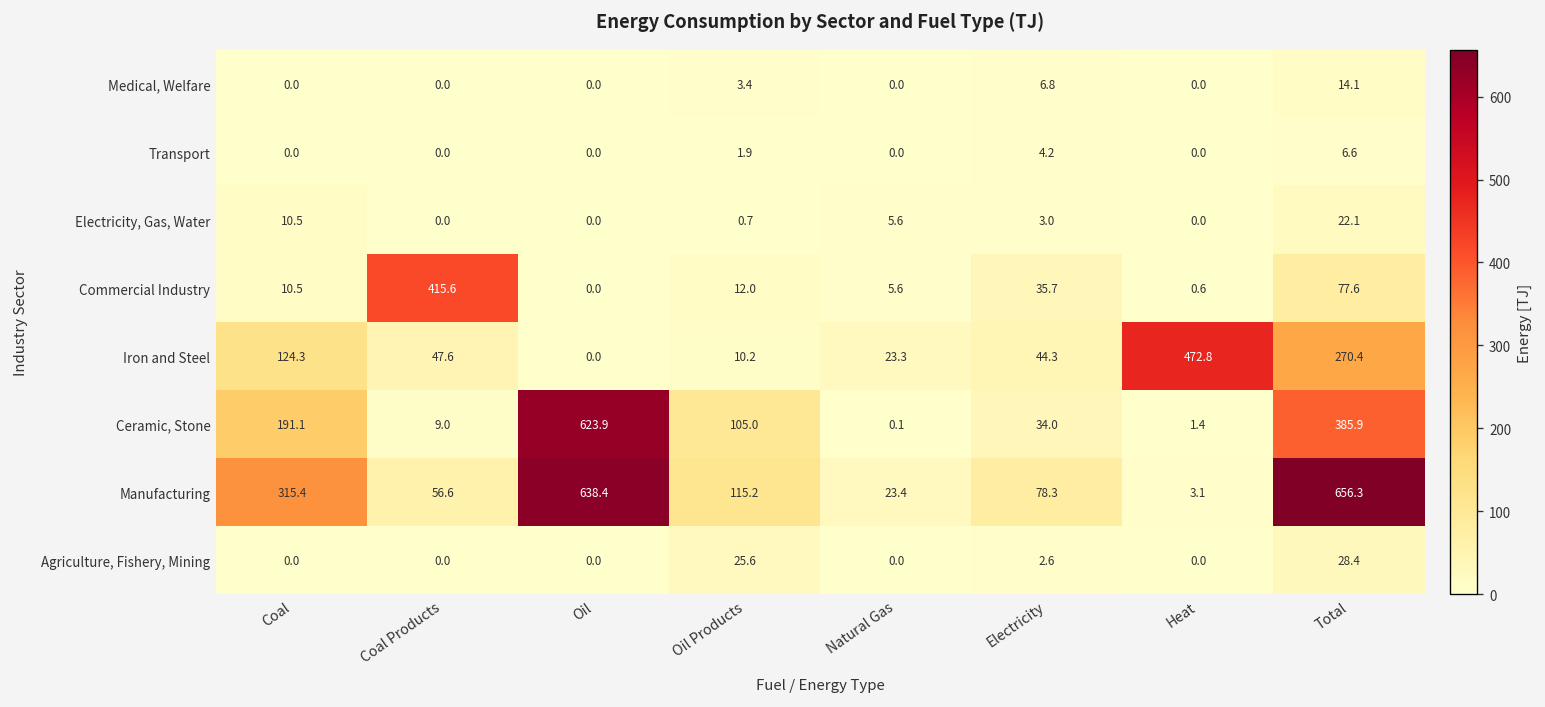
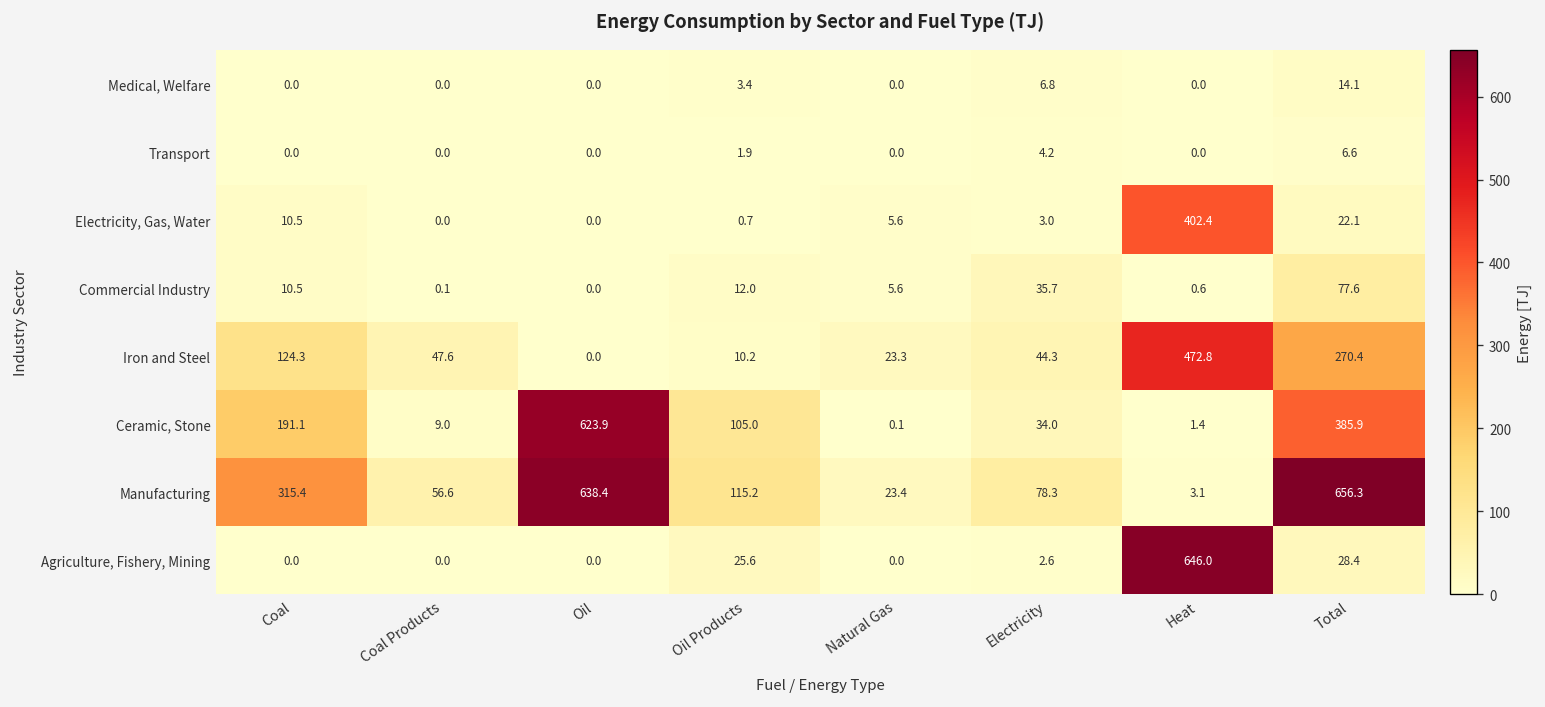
  {
    "Medical, Welfare": {
      "Coal": 0.0,
      "Coal Products": 0.0,
      "Oil": 0.0,
      "Oil Products": 3.4,
      "Natural Gas": 0.0,
      "Electricity": 6.8,
      "Heat": 0.0,
      "Total": 14.1
    },
    "Transport": {
      "Coal": 0.0,
      "Coal Products": 0.0,
      "Oil": 0.0,
      "Oil Products": 1.9,
      "Natural Gas": 0.0,
      "Electricity": 4.2,
      "Heat": 0.0,
      "Total": 6.6
    },
    "Electricity, Gas, Water": {
      "Coal": 10.5,
      "Coal Products": 0.0,
      "Oil": 0.0,
      "Oil Products": 0.7,
      "Natural Gas": 5.6,
      "Electricity": 3.0,
-     "Heat": 0.0,
+     "Heat": 402.4,
      "Total": 22.1
    },
    "Commercial Industry": {
      "Coal": 10.5,
-     "Coal Products": 415.6,
+     "Coal Products": 0.1,
      "Oil": 0.0,
      "Oil Products": 12.0,
      "Natural Gas": 5.6,
      "Electricity": 35.7,
      "Heat": 0.6,
      "Total": 77.6
    },
    "Iron and Steel": {
      "Coal": 124.3,
      "Coal Products": 47.6,
      "Oil": 0.0,
      "Oil Products": 10.2,
      "Natural Gas": 23.3,
      "Electricity": 44.3,
      "Heat": 472.8,
      "Total": 270.4
    },
    "Ceramic, Stone": {
      "Coal": 191.1,
      "Coal Products": 9.0,
      "Oil": 623.9,
      "Oil Products": 105.0,
      "Natural Gas": 0.1,
      "Electricity": 34.0,
      "Heat": 1.4,
      "Total": 385.9
    },
    "Manufacturing": {
      "Coal": 315.4,
      "Coal Products": 56.6,
      "Oil": 638.4,
      "Oil Products": 115.2,
      "Natural Gas": 23.4,
      "Electricity": 78.3,
      "Heat": 3.1,
      "Total": 656.3
    },
    "Agriculture, Fishery, Mining": {
      "Coal": 0.0,
      "Coal Products": 0.0,
      "Oil": 0.0,
      "Oil Products": 25.6,
      "Natural Gas": 0.0,
      "Electricity": 2.6,
-     "Heat": 0.0,
+     "Heat": 646.0,
      "Total": 28.4
    }
  }
